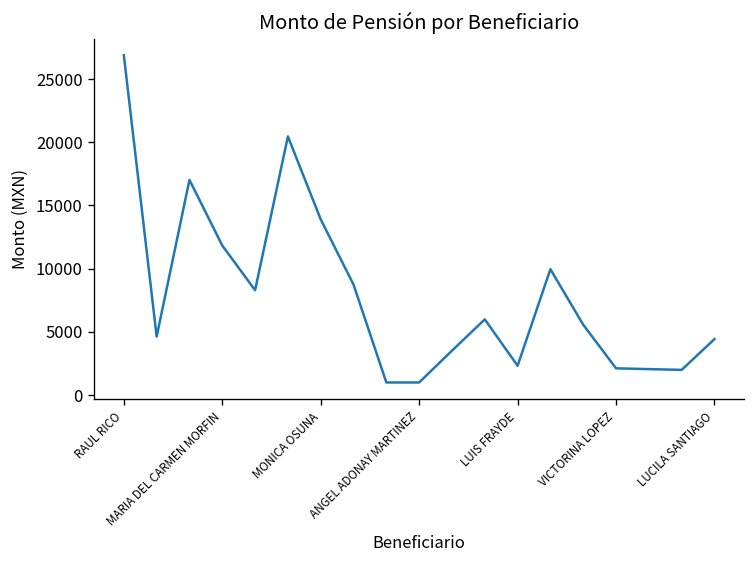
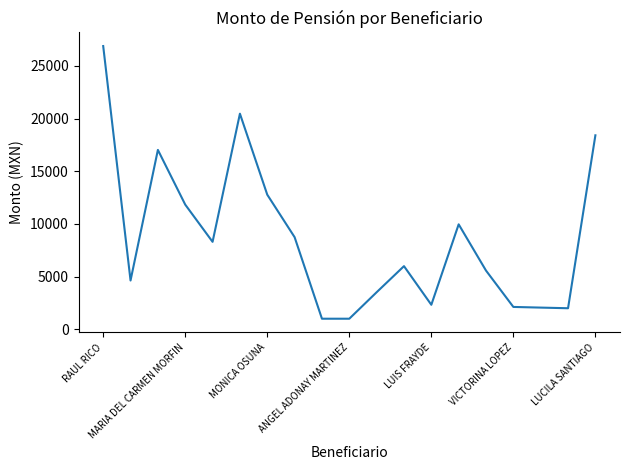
  {
    "RAUL RICO": 26900,
    "MARIA DEL CARMEN MORFIN": 11800,
-   "MONICA OSUNA": 13900,
+   "MONICA OSUNA": 12800,
    "ANGEL ADONAY MARTINEZ": 1000,
    "LUIS FRAYDE": 2300,
    "VICTORINA LOPEZ": 2100,
-   "LUCILA SANTIAGO": 4400
+   "LUCILA SANTIAGO": 18400
  }
